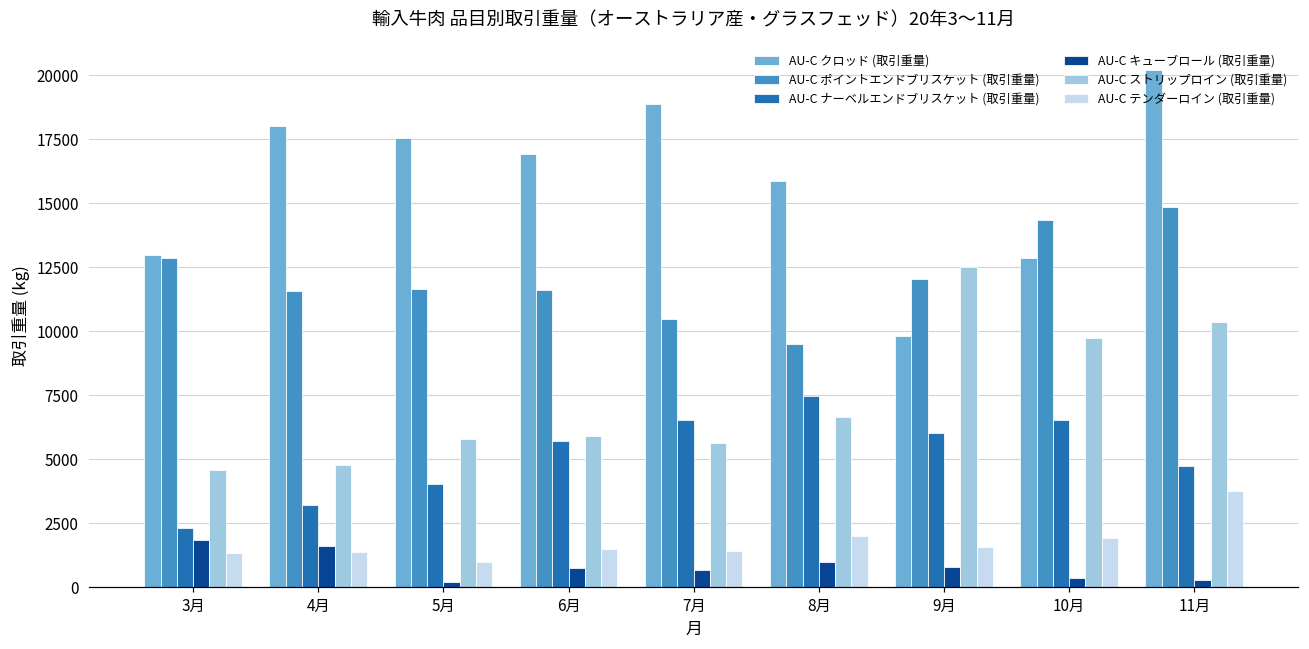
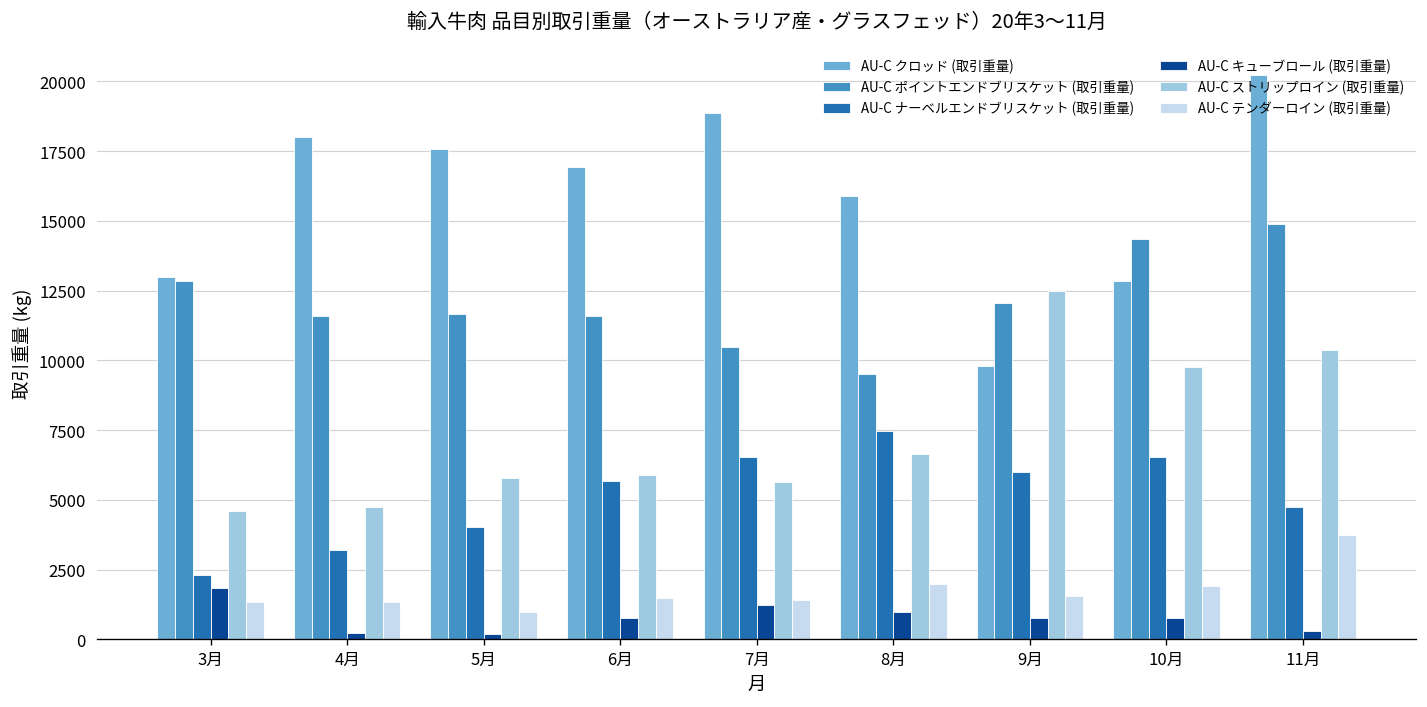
  {
    "AU-C キューブロール (取引重量)": {
      "3月": 1800,
-     "4月": 1600,
+     "4月": 200,
      "5月": 200,
      "6月": 800,
-     "7月": 700,
+     "7月": 1200,
      "8月": 1000,
      "9月": 800,
-     "10月": 400,
+     "10月": 800,
      "11月": 300
    }
  }
